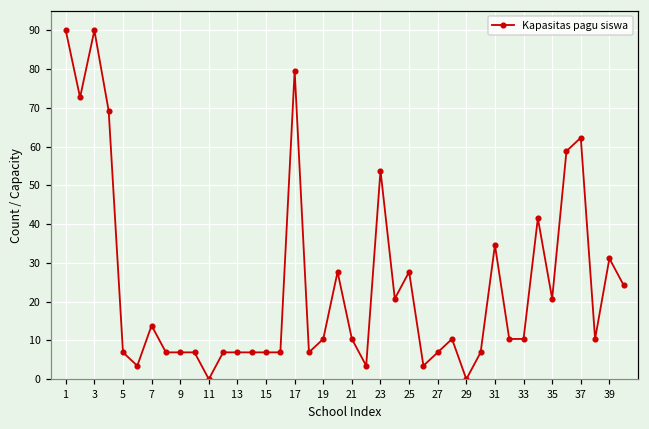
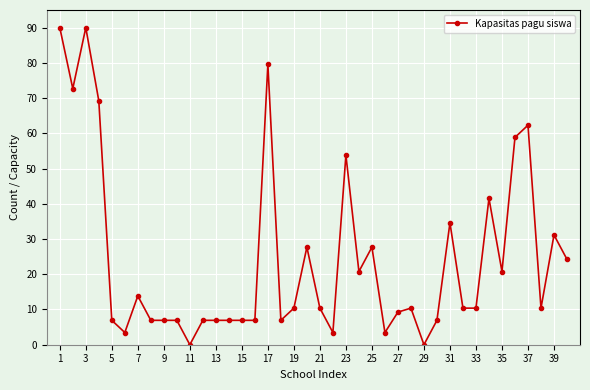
  {
    "1": 90,
    "3": 90,
    "5": 7,
    "7": 14,
    "9": 7,
    "11": 0,
    "13": 7,
    "15": 7,
    "17": 80,
    "19": 10,
    "21": 10,
    "23": 54,
    "25": 28,
-   "27": 7,
+   "27": 9,
    "29": 0,
    "31": 35,
    "33": 10,
    "35": 21,
    "37": 62,
    "39": 31
  }
